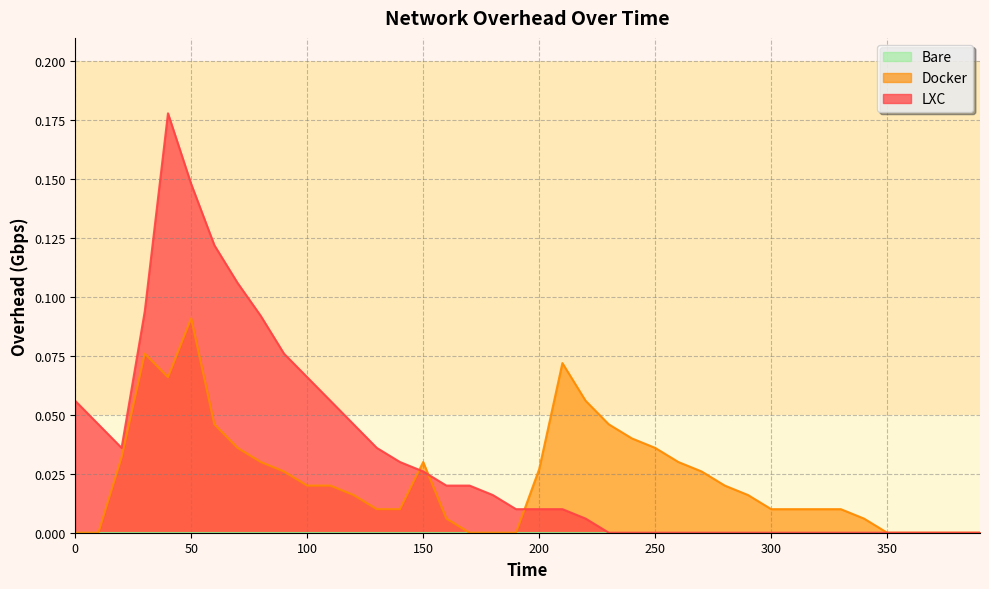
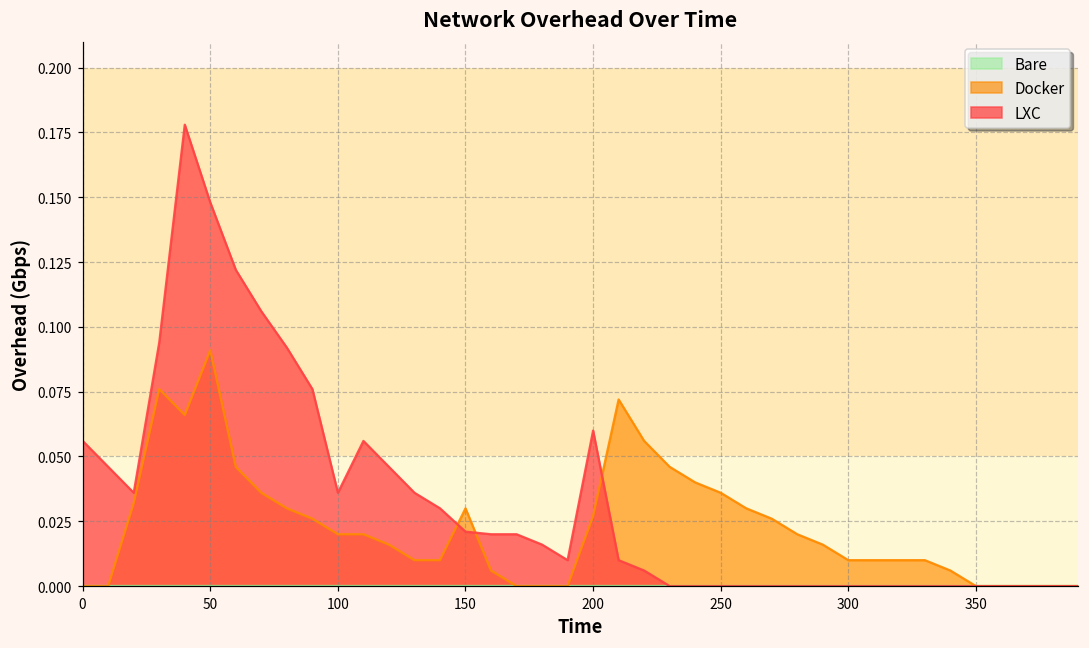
  {
    "Bare": {
      "50": 0.000,
      "100": 0.000,
      "150": 0.000,
      "200": 0.000
    },
    "Docker": {
      "50": 0.091,
      "100": 0.020,
      "150": 0.030,
      "200": 0.027,
      "250": 0.036,
      "300": 0.010
    },
    "LXC": {
      "0": 0.056,
      "50": 0.148,
-     "100": 0.066,
-     "150": 0.026,
-     "200": 0.01
+     "100": 0.036,
+     "150": 0.021,
+     "200": 0.06
    }
  }
